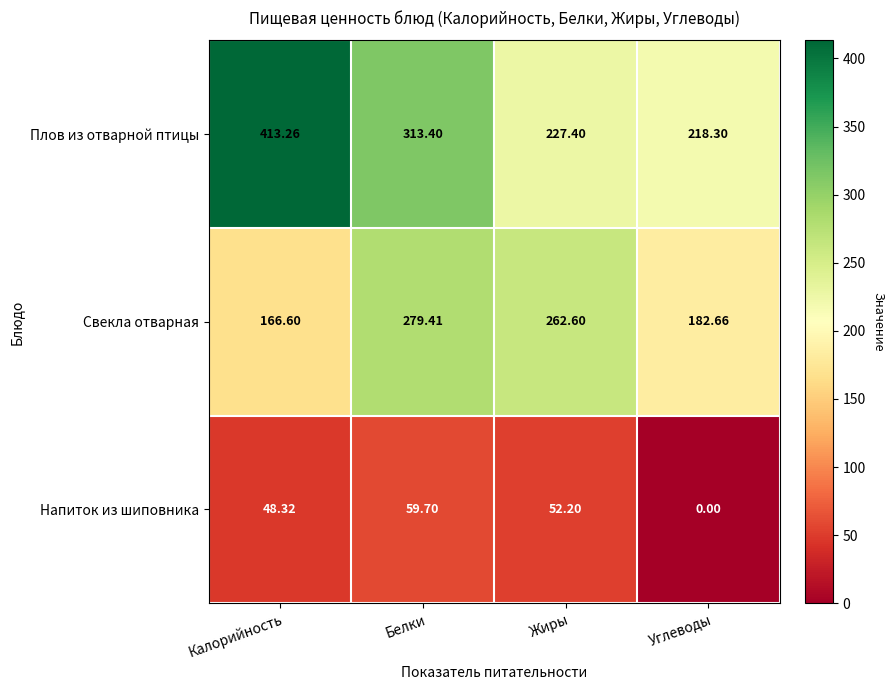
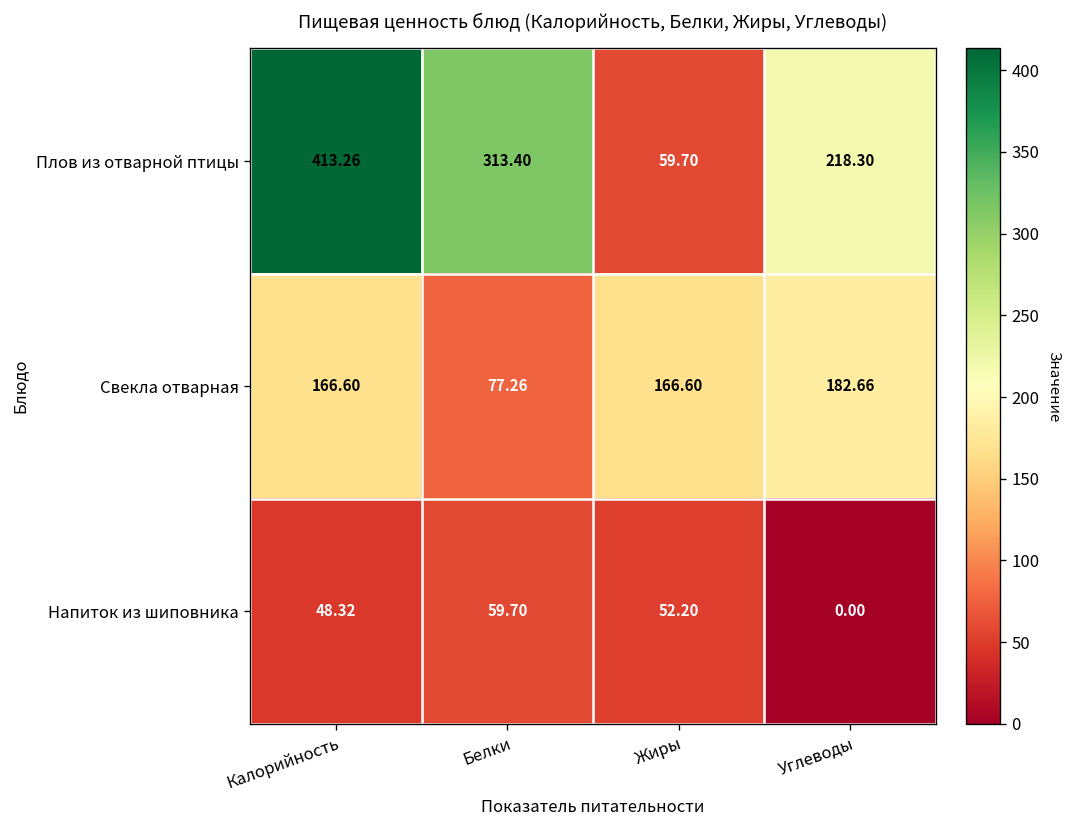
  {
    "Плов из отварной птицы": {
      "Калорийность": 413.26,
      "Белки": 313.40,
-     "Жиры": 227.40,
+     "Жиры": 59.70,
      "Углеводы": 218.30
    },
    "Свекла отварная": {
      "Калорийность": 166.60,
-     "Белки": 279.41,
-     "Жиры": 262.60,
+     "Белки": 77.26,
+     "Жиры": 166.60,
      "Углеводы": 182.66
    },
    "Напиток из шиповника": {
      "Калорийность": 48.32,
      "Белки": 59.70,
      "Жиры": 52.20,
      "Углеводы": 0.00
    }
  }
